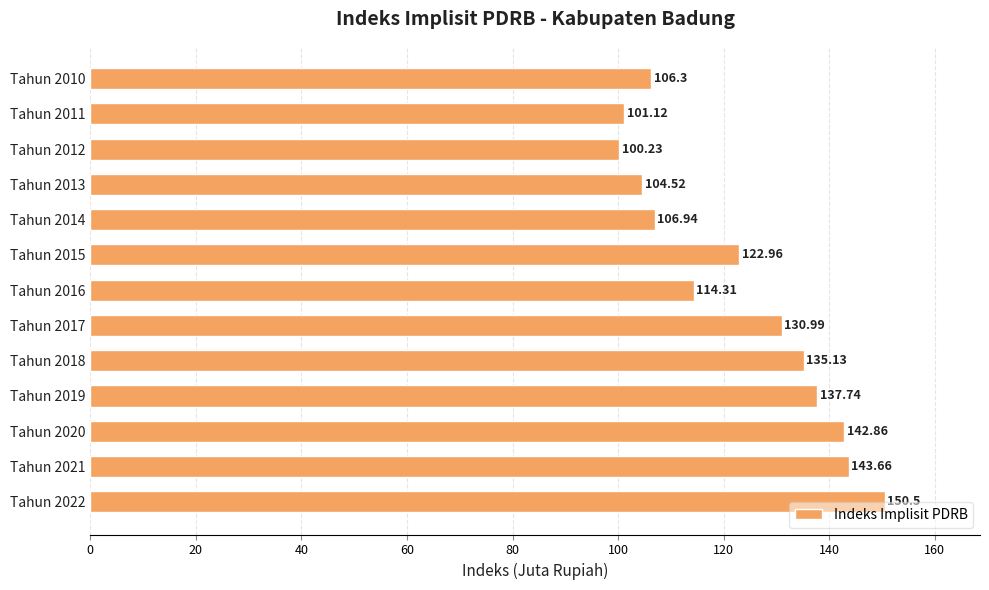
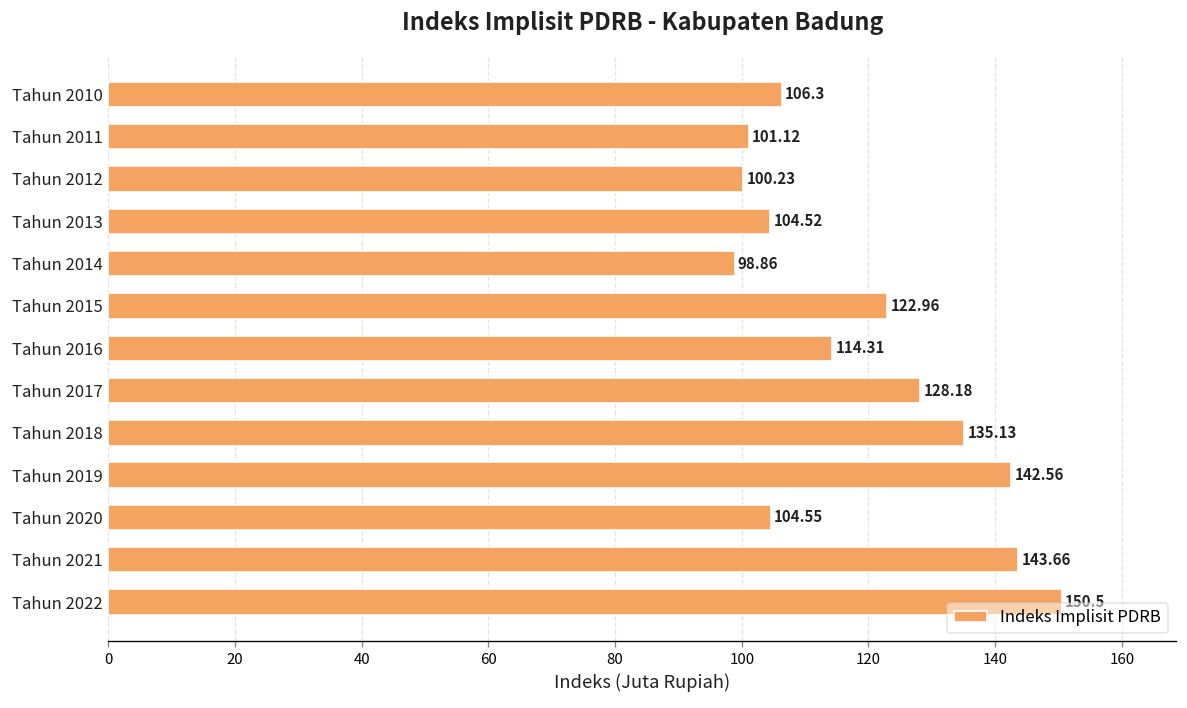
  {
    "Tahun 2010": 106.3,
    "Tahun 2011": 101.12,
    "Tahun 2012": 100.23,
    "Tahun 2013": 104.52,
-   "Tahun 2014": 106.94,
+   "Tahun 2014": 98.86,
    "Tahun 2015": 122.96,
    "Tahun 2016": 114.31,
-   "Tahun 2017": 130.99,
+   "Tahun 2017": 128.18,
    "Tahun 2018": 135.13,
-   "Tahun 2019": 137.74,
-   "Tahun 2020": 142.86,
+   "Tahun 2019": 142.56,
+   "Tahun 2020": 104.55,
    "Tahun 2021": 143.66
  }
